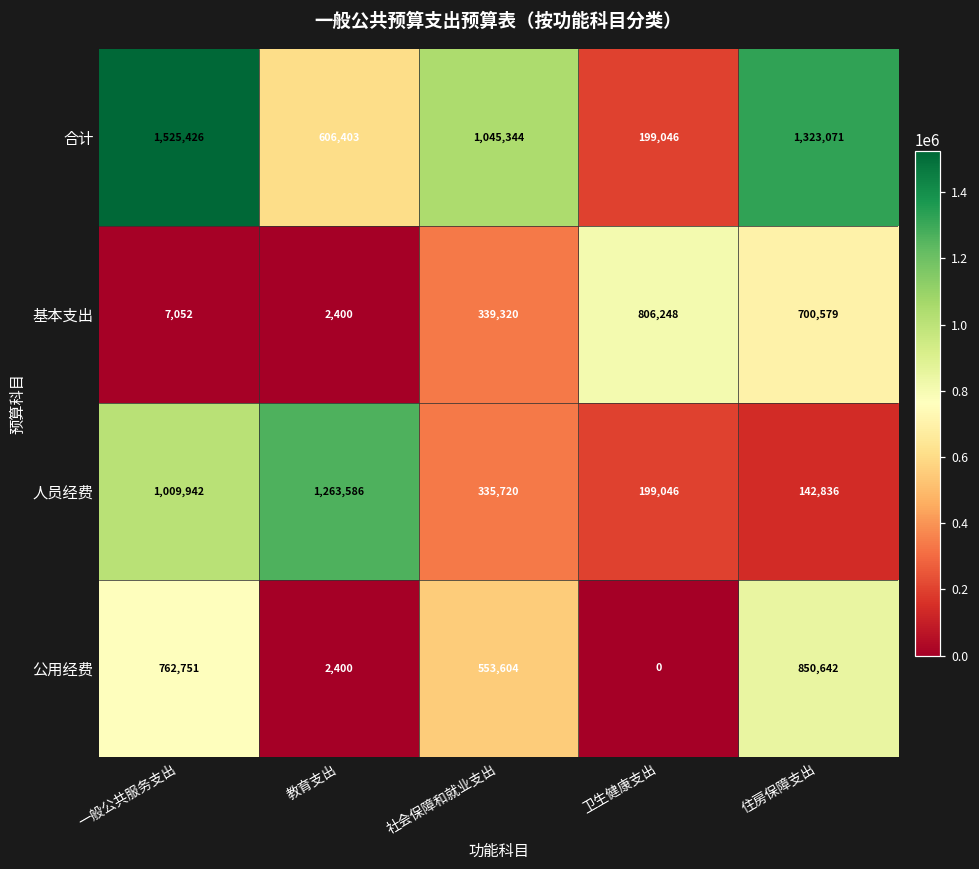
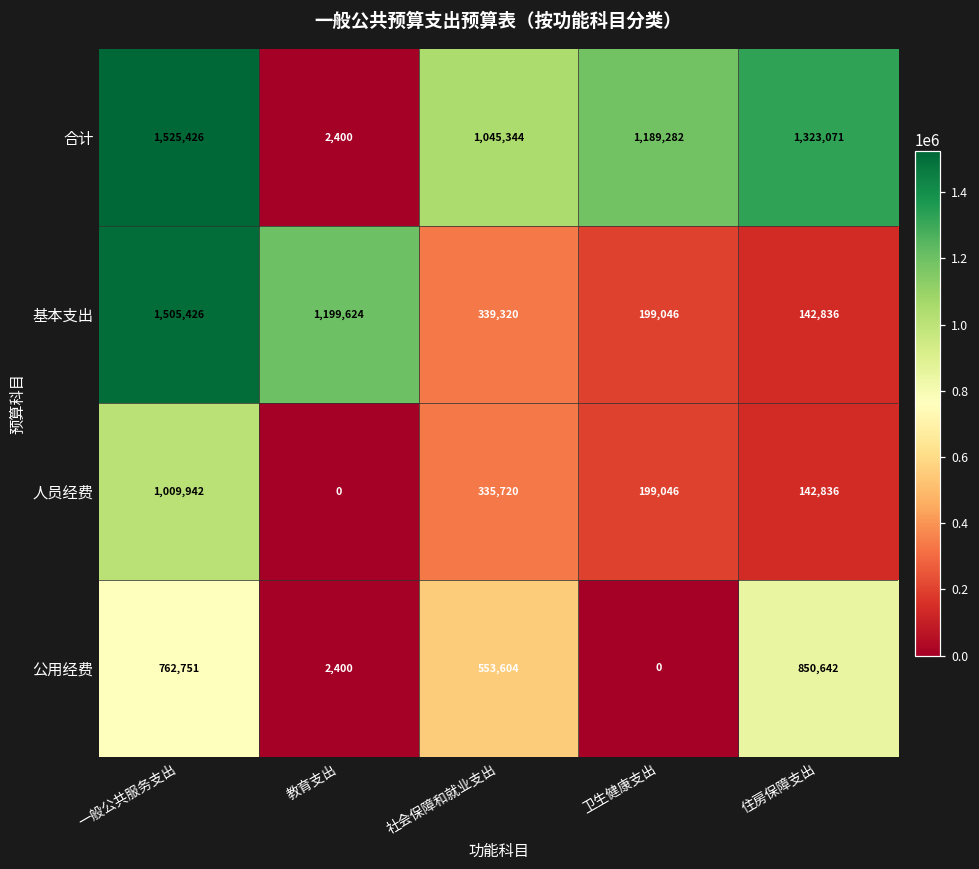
  {
    "合计": {
      "一般公共服务支出": "1,525,426",
-     "教育支出": "606,403",
+     "教育支出": "2,400",
      "社会保障和就业支出": "1,045,344",
-     "卫生健康支出": "199,046",
+     "卫生健康支出": "1,189,282",
      "住房保障支出": "1,323,071"
    },
    "基本支出": {
-     "一般公共服务支出": "7,052",
-     "教育支出": "2,400",
+     "一般公共服务支出": "1,505,426",
+     "教育支出": "1,199,624",
      "社会保障和就业支出": "339,320",
-     "卫生健康支出": "806,248",
-     "住房保障支出": "700,579"
+     "卫生健康支出": "199,046",
+     "住房保障支出": "142,836"
    },
    "人员经费": {
      "一般公共服务支出": "1,009,942",
-     "教育支出": "1,263,586",
+     "教育支出": "0",
      "社会保障和就业支出": "335,720",
      "卫生健康支出": "199,046",
      "住房保障支出": "142,836"
    },
    "公用经费": {
      "一般公共服务支出": "762,751",
      "教育支出": "2,400",
      "社会保障和就业支出": "553,604",
      "卫生健康支出": "0",
      "住房保障支出": "850,642"
    }
  }
